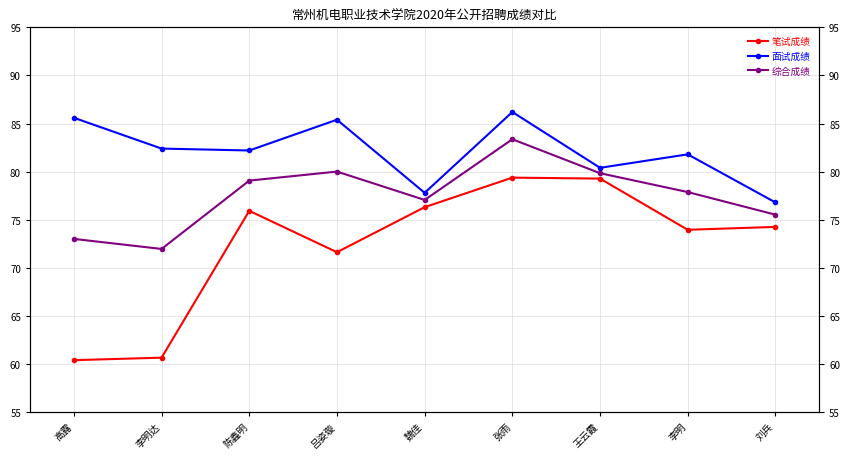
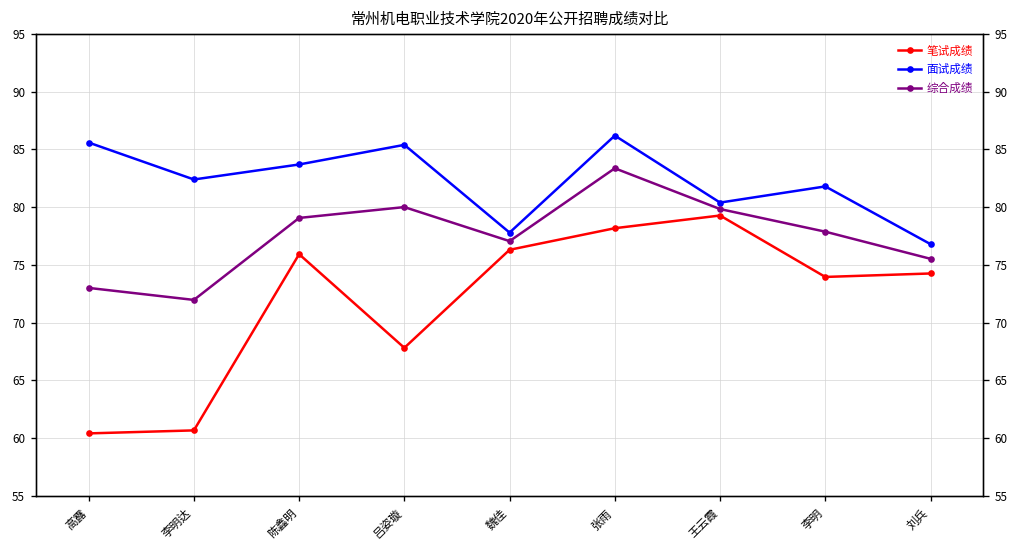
  {
    "笔试成绩": {
      "高露": 60,
      "李明达": 61,
      "陈鑫明": 76,
-     "吕姿璇": 72,
+     "吕姿璇": 68,
      "魏佳": 76,
-     "张雨": 79,
+     "张雨": 78,
      "王云霞": 79,
      "李明": 74,
      "刘兵": 74
    },
    "面试成绩": {
      "高露": 86,
      "李明达": 82,
-     "陈鑫明": 82,
+     "陈鑫明": 84,
      "吕姿璇": 85,
      "魏佳": 78,
      "张雨": 86,
      "王云霞": 80,
      "李明": 82,
      "刘兵": 77
    },
    "综合成绩": {
      "高露": 73,
      "李明达": 72,
      "陈鑫明": 79,
      "吕姿璇": 80,
      "魏佳": 77,
      "张雨": 83,
      "王云霞": 80,
      "李明": 78,
      "刘兵": 76
    }
  }
